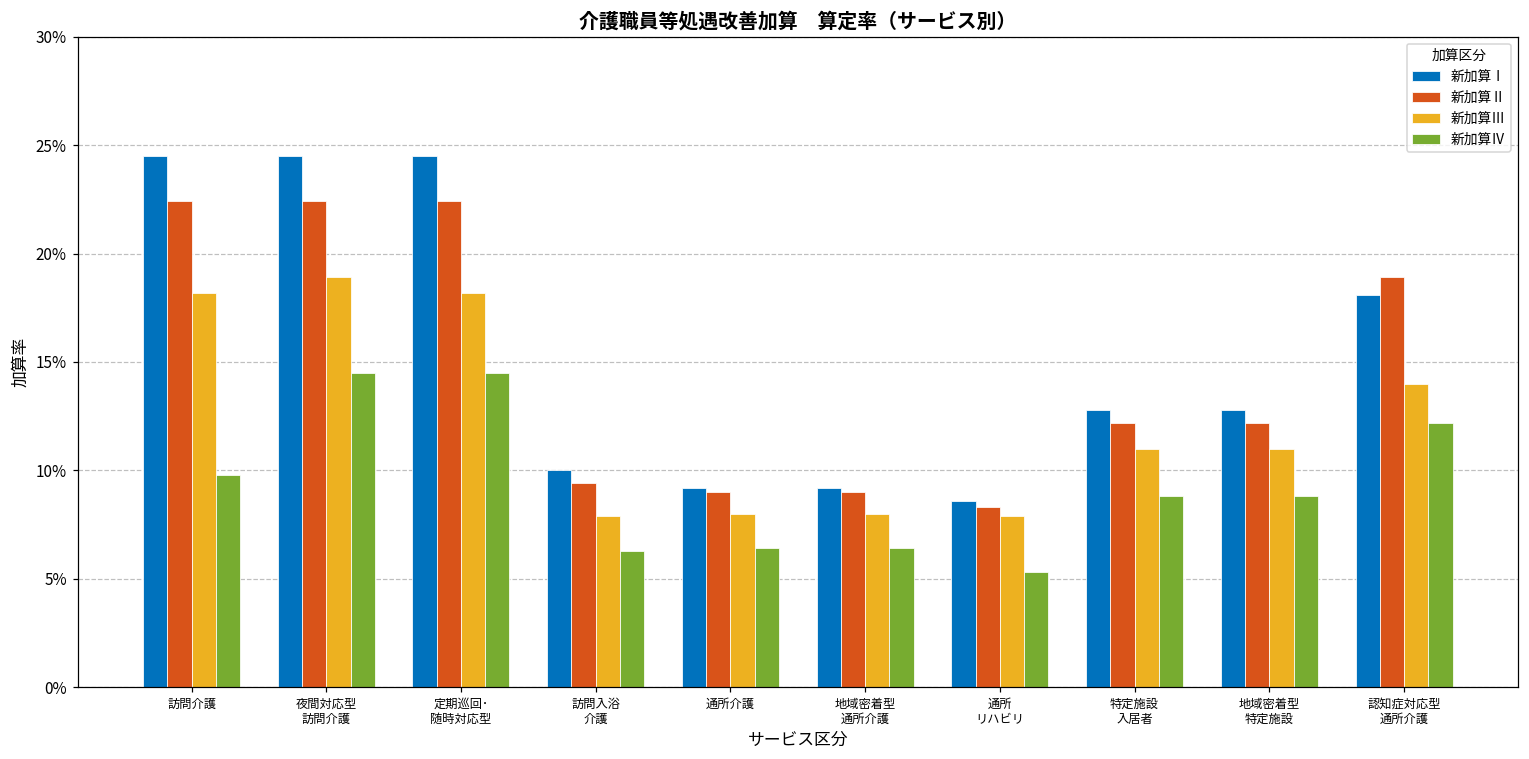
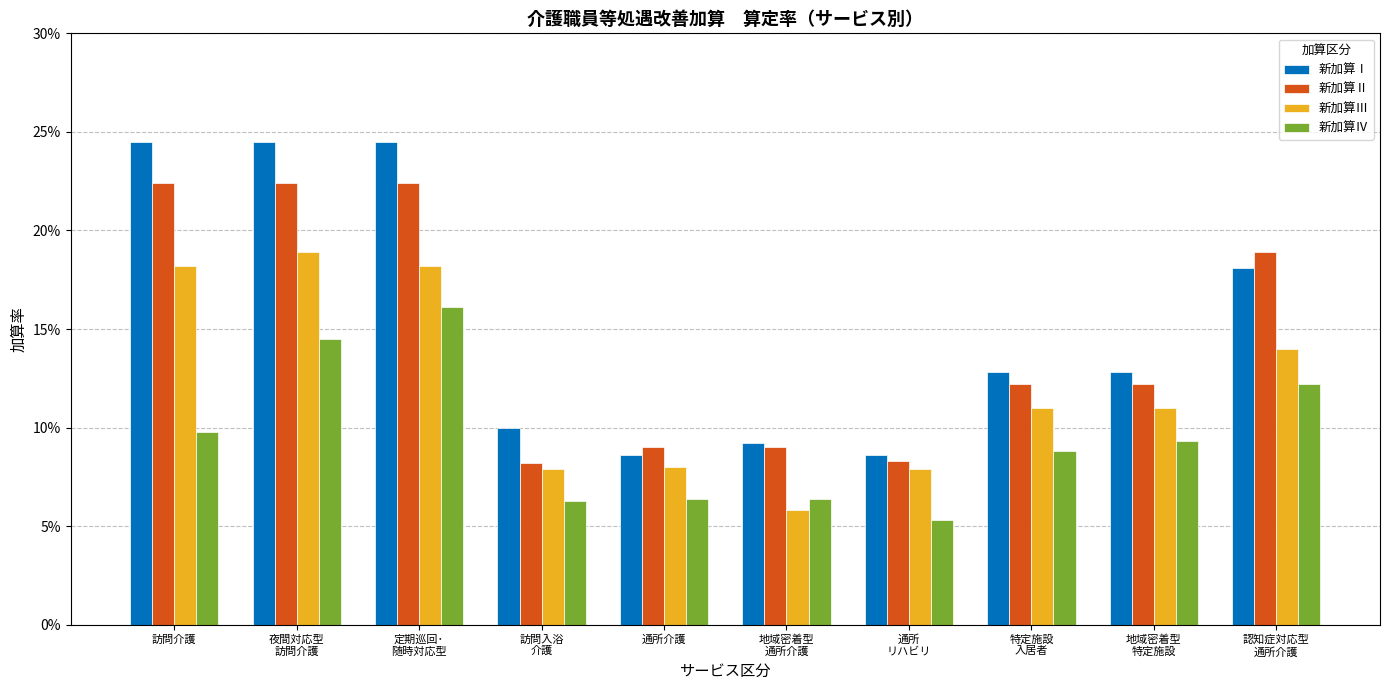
  {
    "新加算Ⅰ": {
      "訪問介護": "24.5%",
      "夜間対応型 訪問介護": "24.5%",
      "定期巡回･ 随時対応型": "24.5%",
      "訪問入浴 介護": "10.0%",
-     "通所介護": "9.2%",
+     "通所介護": "8.6%",
      "地域密着型 通所介護": "9.2%",
      "通所 リハビリ": "8.6%",
      "特定施設 入居者": "12.8%",
      "地域密着型 特定施設": "12.8%",
      "認知症対応型 通所介護": "18.1%"
    },
    "新加算Ⅱ": {
      "訪問介護": "22.4%",
      "夜間対応型 訪問介護": "22.4%",
      "定期巡回･ 随時対応型": "22.4%",
-     "訪問入浴 介護": "9.4%",
+     "訪問入浴 介護": "8.2%",
      "通所介護": "9.0%",
      "地域密着型 通所介護": "9.0%",
      "通所 リハビリ": "8.3%",
      "特定施設 入居者": "12.2%",
      "地域密着型 特定施設": "12.2%",
      "認知症対応型 通所介護": "18.9%"
    },
    "新加算Ⅲ": {
      "訪問介護": "18.2%",
      "夜間対応型 訪問介護": "18.9%",
      "定期巡回･ 随時対応型": "18.2%",
      "訪問入浴 介護": "7.9%",
      "通所介護": "8.0%",
-     "地域密着型 通所介護": "8.0%",
+     "地域密着型 通所介護": "5.8%",
      "通所 リハビリ": "7.9%",
      "特定施設 入居者": "11.0%",
      "地域密着型 特定施設": "11.0%",
      "認知症対応型 通所介護": "14.0%"
    },
    "新加算Ⅳ": {
      "訪問介護": "9.8%",
      "夜間対応型 訪問介護": "14.5%",
-     "定期巡回･ 随時対応型": "14.5%",
+     "定期巡回･ 随時対応型": "16.1%",
      "訪問入浴 介護": "6.3%",
      "通所介護": "6.4%",
      "地域密着型 通所介護": "6.4%",
      "通所 リハビリ": "5.3%",
      "特定施設 入居者": "8.8%",
-     "地域密着型 特定施設": "8.8%",
+     "地域密着型 特定施設": "9.3%",
      "認知症対応型 通所介護": "12.2%"
    }
  }
